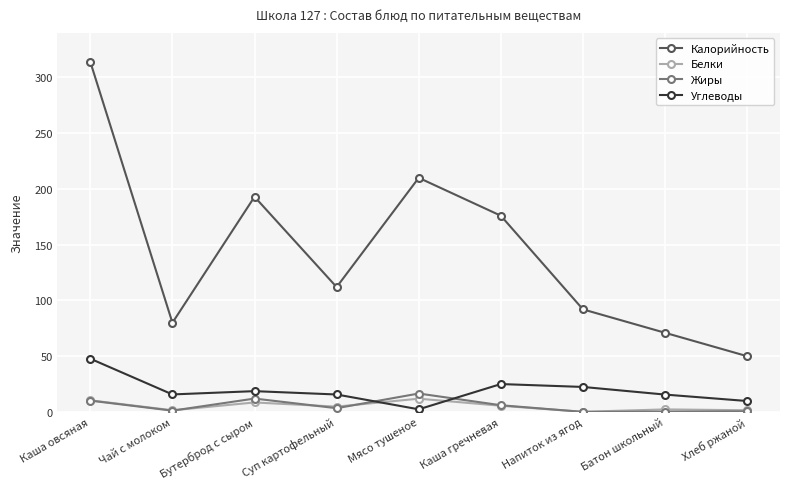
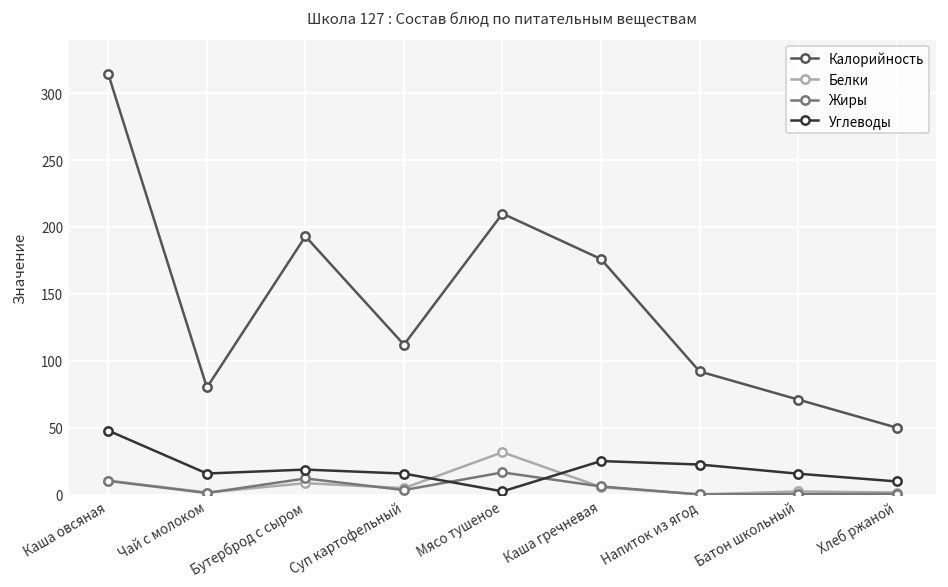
  {
    "Белки": {
      "Бутерброд с сыром": 9,
-     "Мясо тушеное": 12
+     "Мясо тушеное": 32
    }
  }
